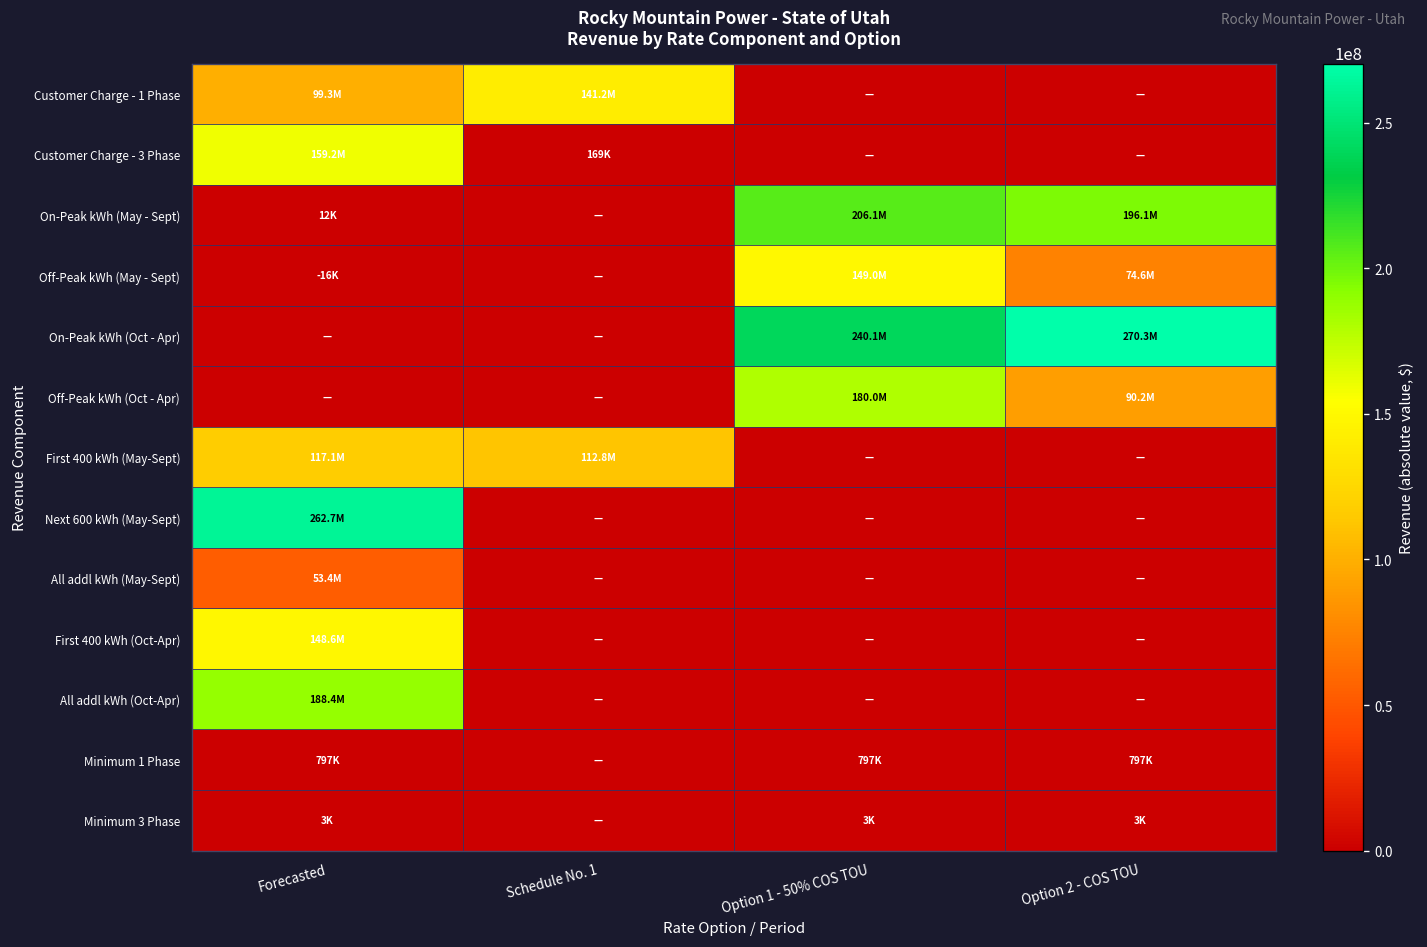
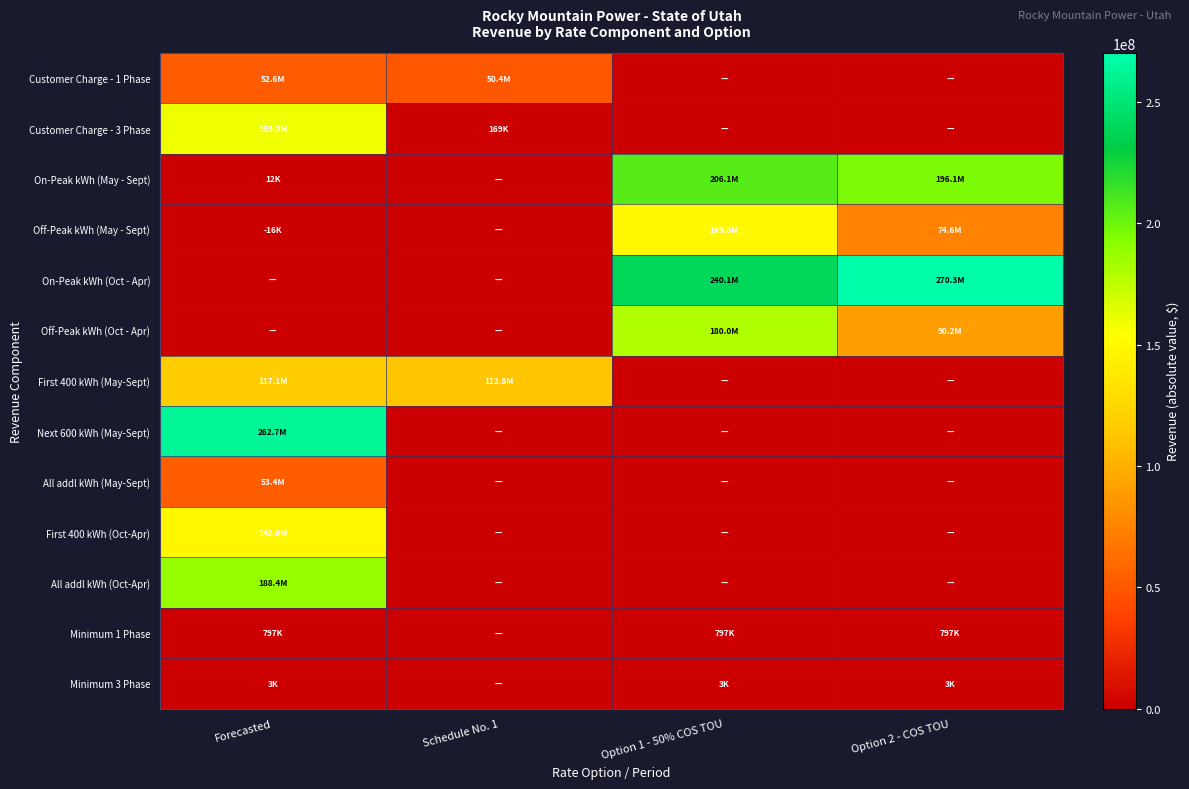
  {
    "Customer Charge - 1 Phase": {
-     "Forecasted": "99.3M",
-     "Schedule No. 1": "141.2M"
+     "Forecasted": "52.6M",
+     "Schedule No. 1": "50.4M"
    },
    "Customer Charge - 3 Phase": {
      "Forecasted": "159.2M",
      "Schedule No. 1": "169K"
    },
    "On-Peak kWh (May - Sept)": {
      "Forecasted": "12K",
      "Option 1 - 50% COS TOU": "206.1M",
      "Option 2 - COS TOU": "196.1M"
    },
    "Off-Peak kWh (May - Sept)": {
      "Forecasted": "-16K",
      "Option 1 - 50% COS TOU": "149.0M",
      "Option 2 - COS TOU": "74.6M"
    },
    "On-Peak kWh (Oct - Apr)": {
      "Option 1 - 50% COS TOU": "240.1M",
      "Option 2 - COS TOU": "270.3M"
    },
    "Off-Peak kWh (Oct - Apr)": {
      "Option 1 - 50% COS TOU": "180.0M",
      "Option 2 - COS TOU": "90.2M"
    },
    "First 400 kWh (May-Sept)": {
      "Forecasted": "117.1M",
      "Schedule No. 1": "112.8M"
    },
    "Next 600 kWh (May-Sept)": {
      "Forecasted": "262.7M"
    },
    "All addl kWh (May-Sept)": {
      "Forecasted": "53.4M"
    },
    "First 400 kWh (Oct-Apr)": {
      "Forecasted": "148.6M"
    },
    "All addl kWh (Oct-Apr)": {
      "Forecasted": "188.4M"
    },
    "Minimum 1 Phase": {
      "Forecasted": "797K",
      "Option 1 - 50% COS TOU": "797K",
      "Option 2 - COS TOU": "797K"
    },
    "Minimum 3 Phase": {
      "Forecasted": "3K",
      "Option 1 - 50% COS TOU": "3K",
      "Option 2 - COS TOU": "3K"
    }
  }
